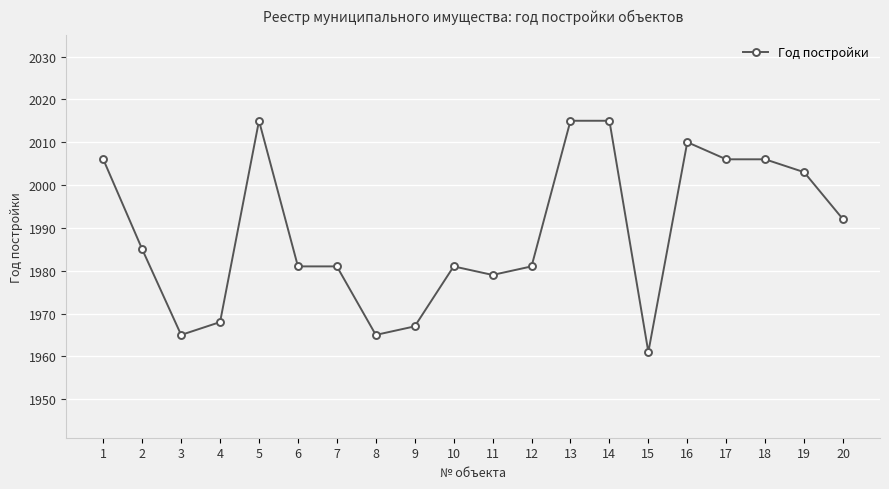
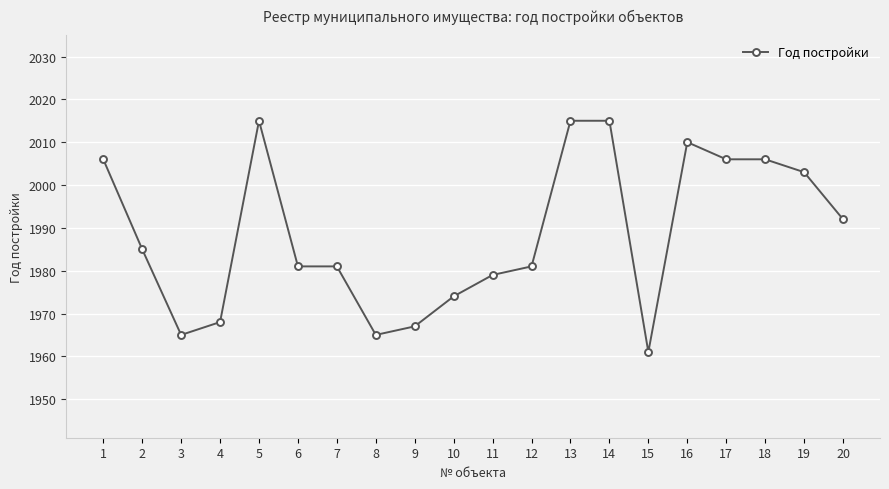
  {
    "1": 2006,
    "2": 1985,
    "3": 1965,
    "4": 1968,
    "5": 2015,
    "6": 1981,
    "7": 1981,
    "8": 1965,
    "9": 1967,
-   "10": 1981,
+   "10": 1974,
    "11": 1979,
    "12": 1981,
    "13": 2015,
    "14": 2015,
    "15": 1961,
    "16": 2010,
    "17": 2006,
    "18": 2006,
    "19": 2003,
    "20": 1992
  }
